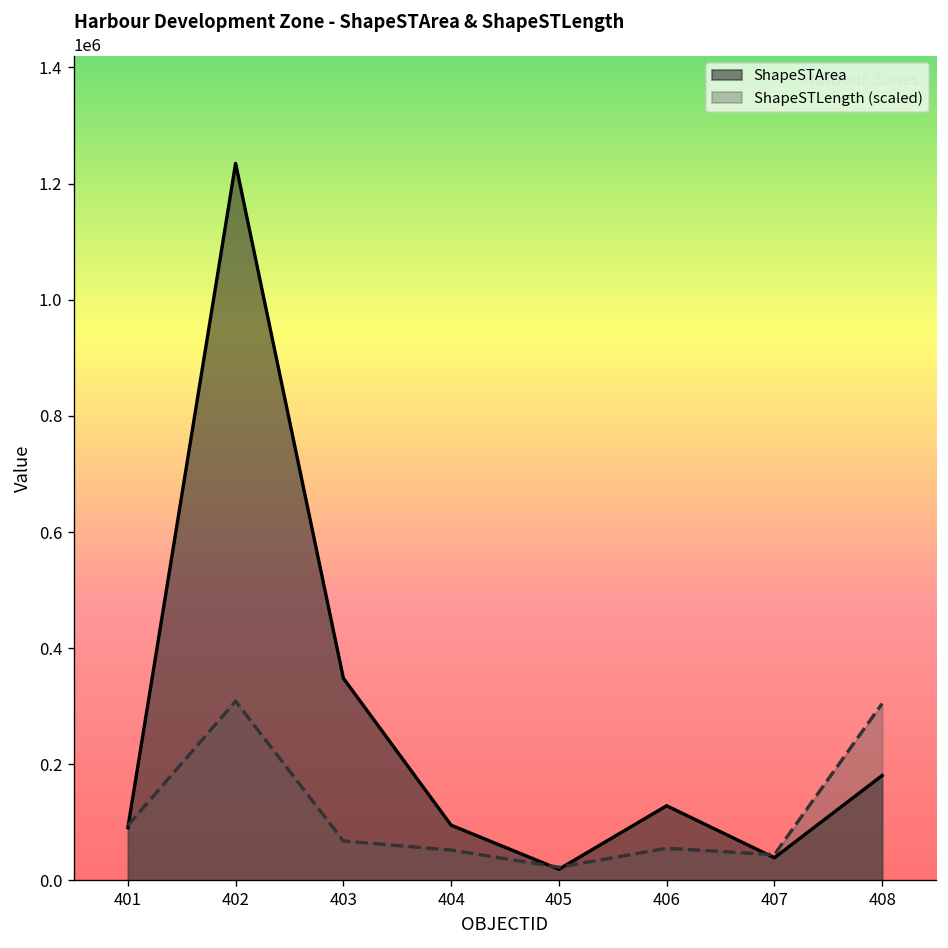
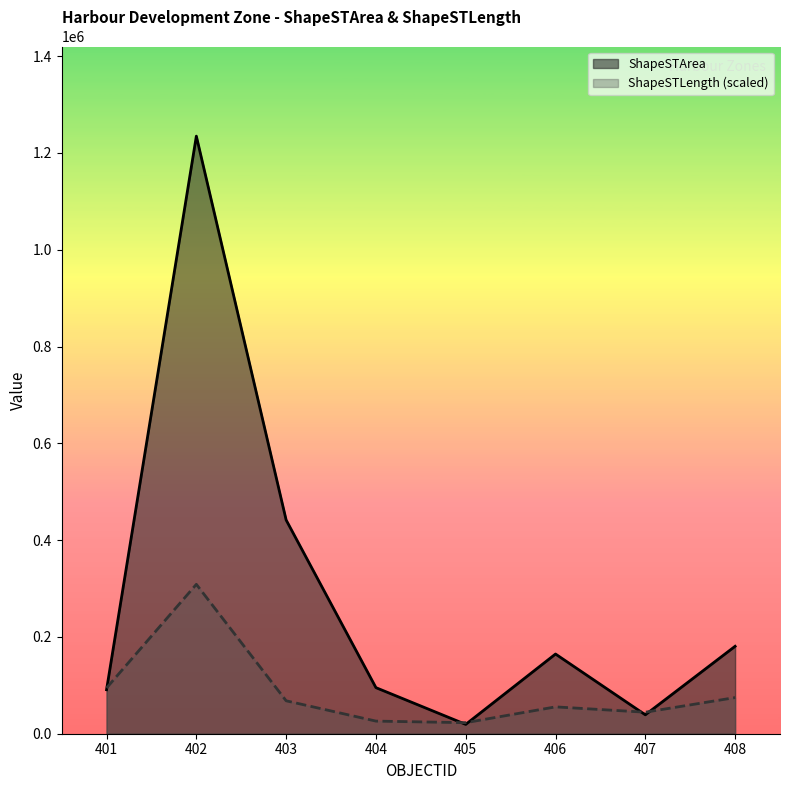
  {
    "ShapeSTArea": {
      "402": 1230000,
-     "403": 350000,
+     "403": 440000,
      "404": 100000,
-     "406": 130000,
+     "406": 160000,
      "407": 40000,
      "408": 180000
    },
    "ShapeSTLength (scaled)": {
      "402": 310000,
      "403": 70000,
-     "404": 50000,
+     "404": 30000,
      "406": 60000,
      "407": 40000,
-     "408": 300000
+     "408": 70000
    }
  }
